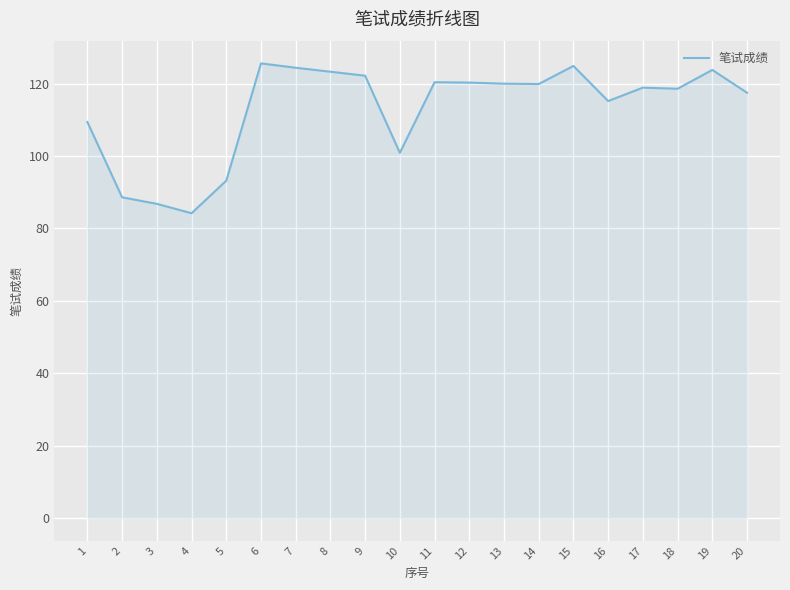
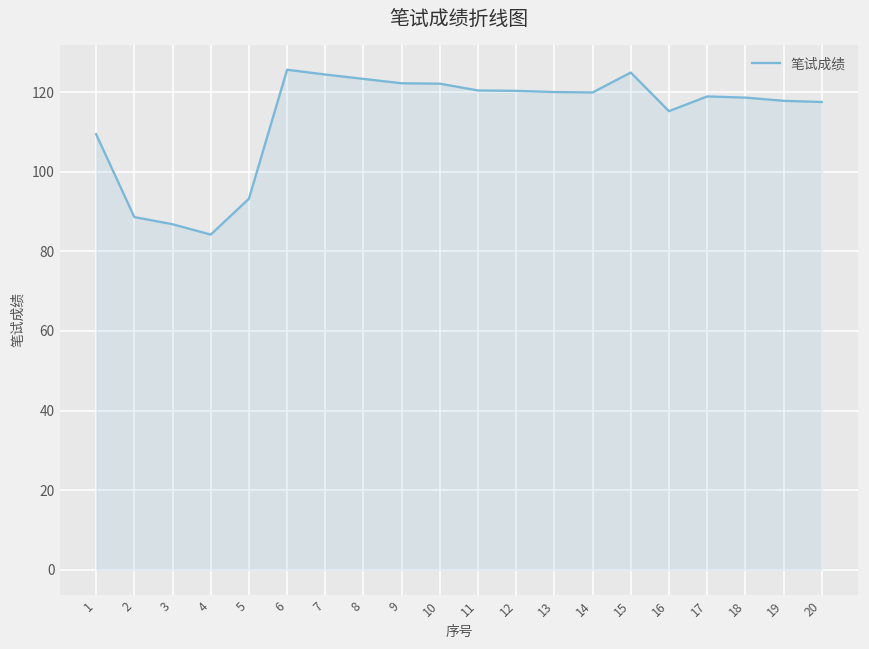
  {
    "1": 109,
    "2": 89,
    "3": 87,
    "4": 84,
    "5": 93,
    "6": 126,
    "7": 124,
    "8": 123,
    "9": 122,
-   "10": 101,
+   "10": 122,
    "11": 120,
    "12": 120,
    "13": 120,
    "14": 120,
    "15": 125,
    "16": 115,
    "17": 119,
    "18": 119,
-   "19": 124,
+   "19": 118,
    "20": 118
  }
